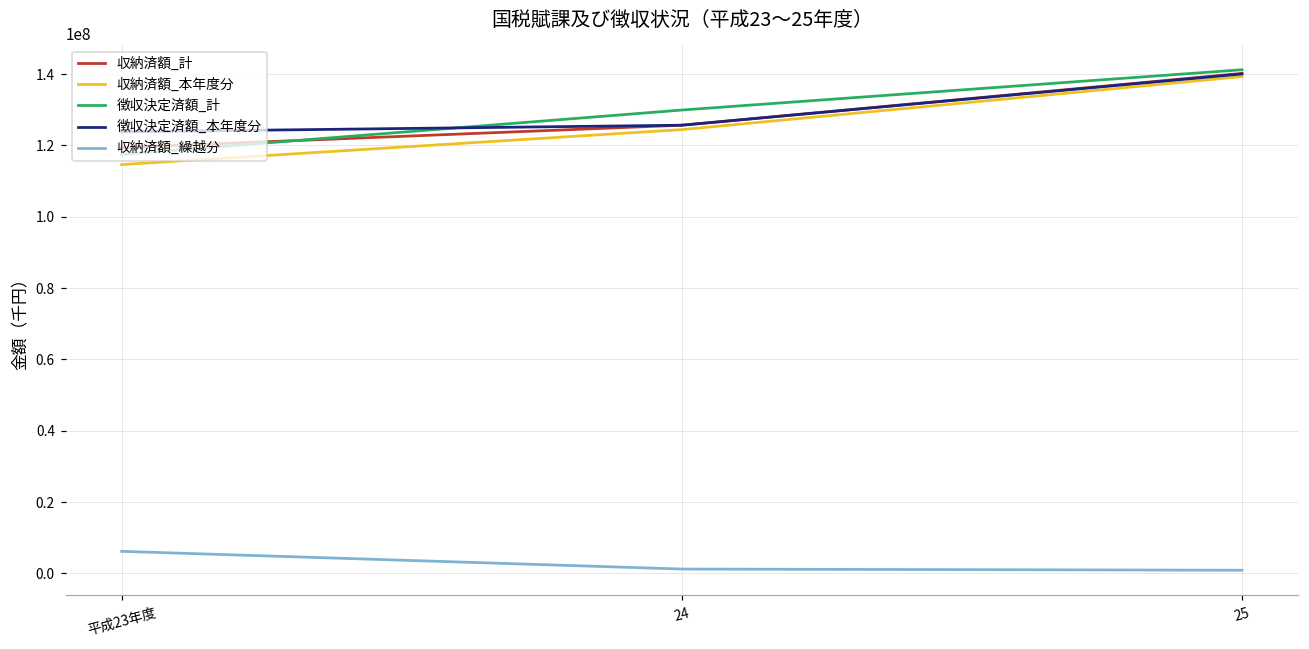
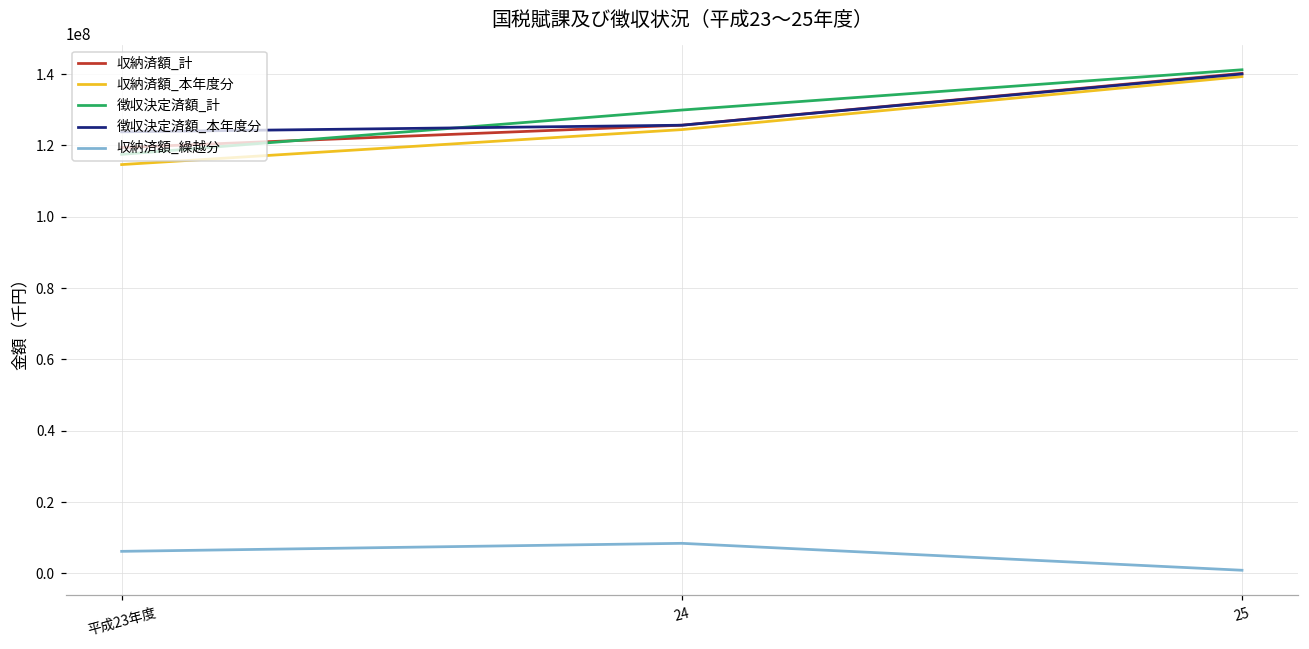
  {
    "収納済額_本年度分": {
      "平成23年度": 115000000,
      "24": 124000000
    },
    "徴収決定済額_計": {
      "24": 130000000,
      "25": 141000000
    },
    "収納済額_繰越分": {
      "平成23年度": 6000000,
-     "24": 1000000,
+     "24": 8000000,
      "25": 1000000
    }
  }
